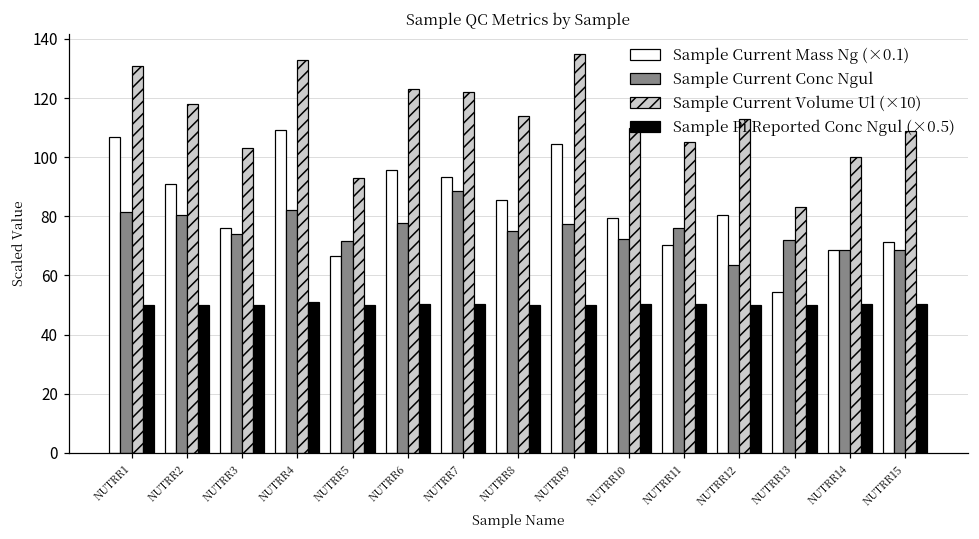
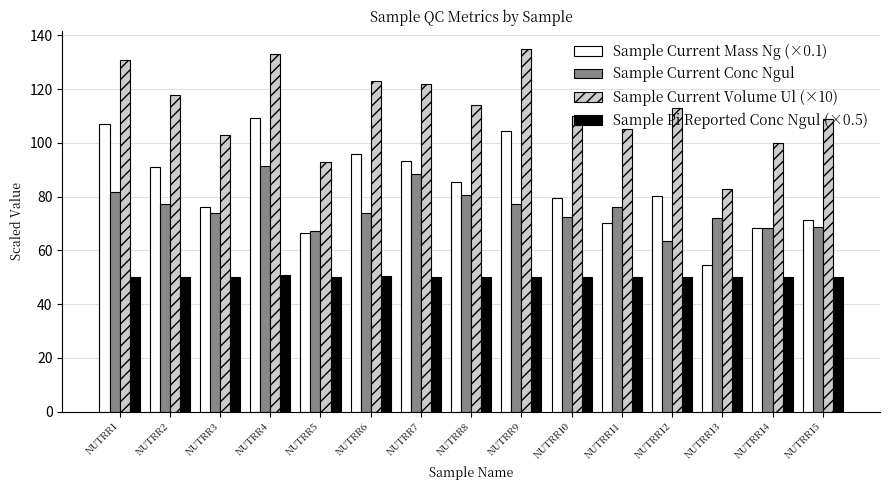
  {
    "Sample Current Conc Ngul": {
      "NUTRR1": 82,
-     "NUTRR2": 81,
+     "NUTRR2": 77,
      "NUTRR3": 74,
-     "NUTRR4": 82,
-     "NUTRR5": 72,
-     "NUTRR6": 78,
+     "NUTRR4": 92,
+     "NUTRR5": 67,
+     "NUTRR6": 74,
      "NUTRR7": 89,
-     "NUTRR8": 75,
+     "NUTRR8": 81,
      "NUTRR9": 77,
      "NUTRR10": 72,
      "NUTRR11": 76,
      "NUTRR12": 64,
      "NUTRR13": 72,
      "NUTRR14": 69,
      "NUTRR15": 69
    }
  }
